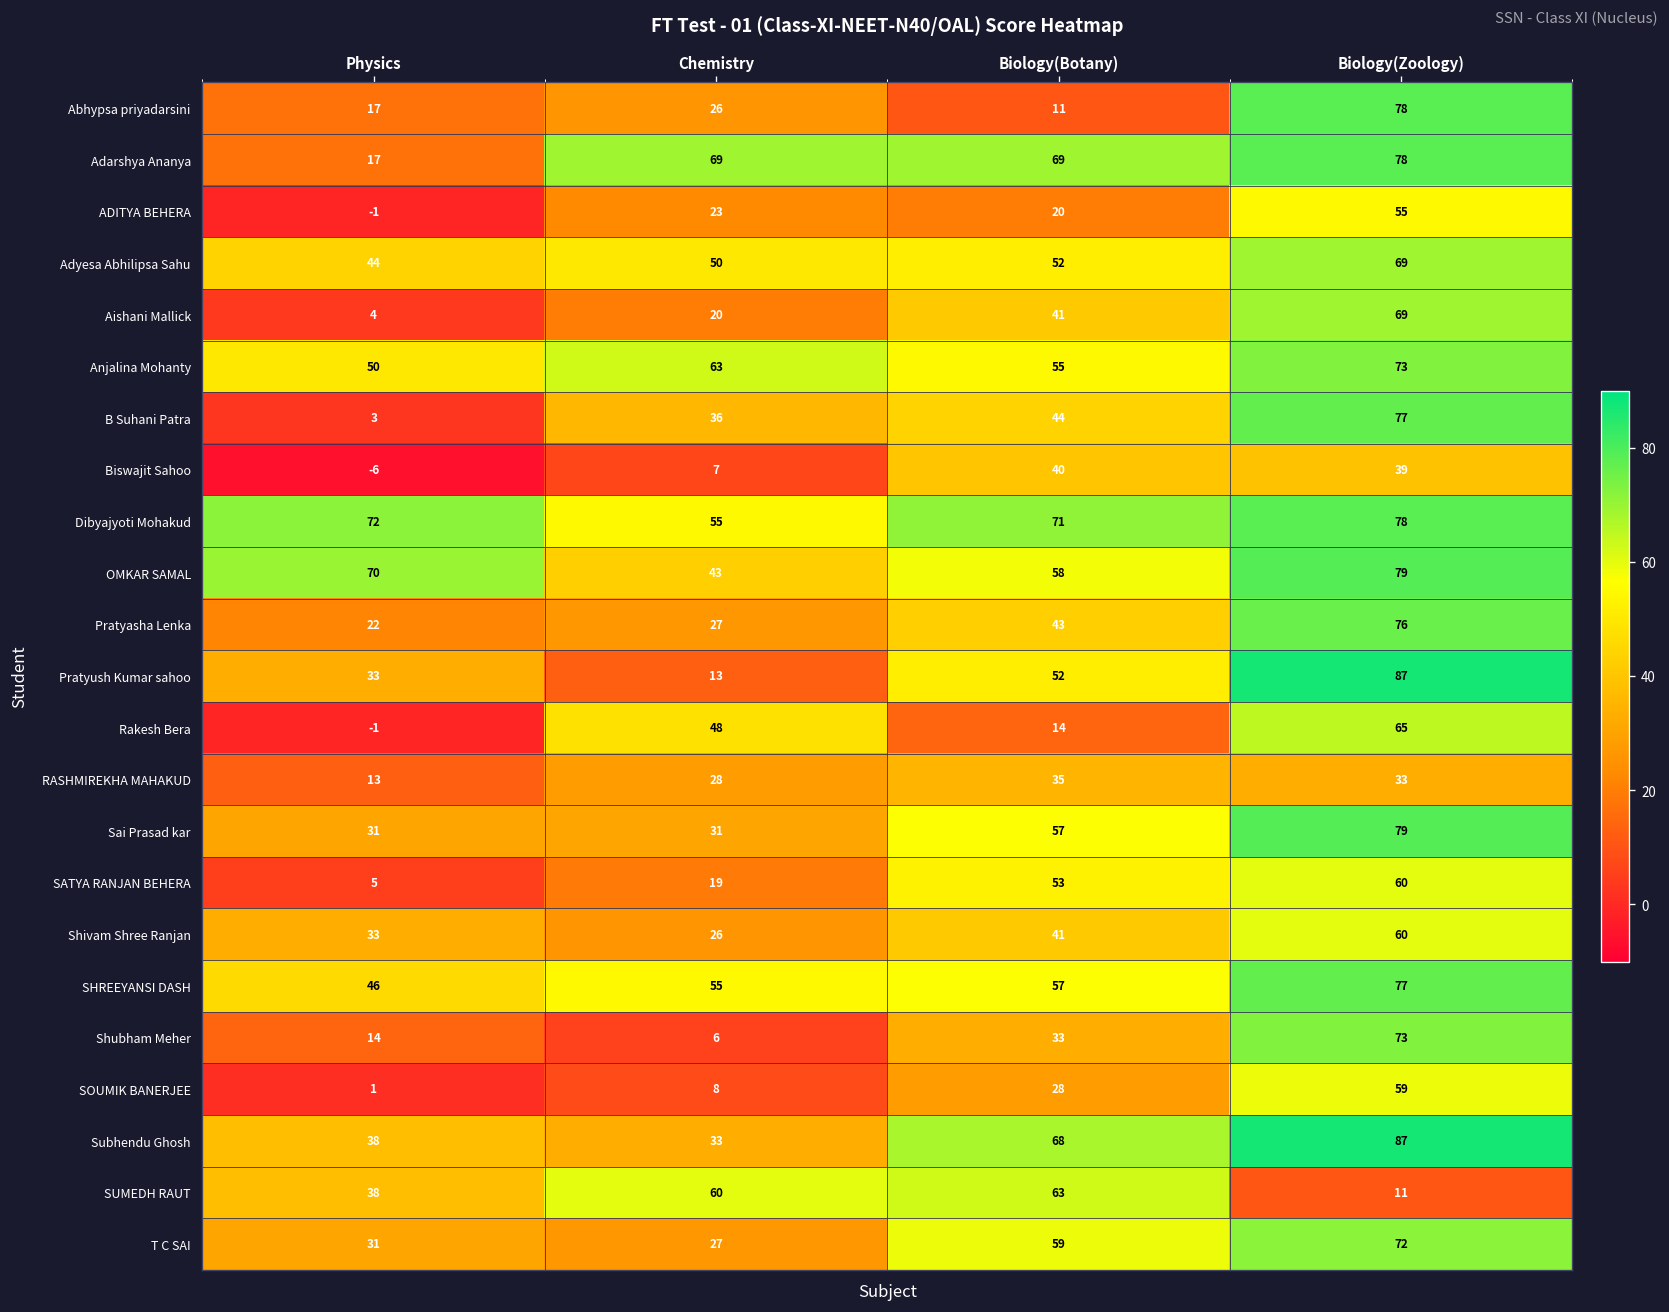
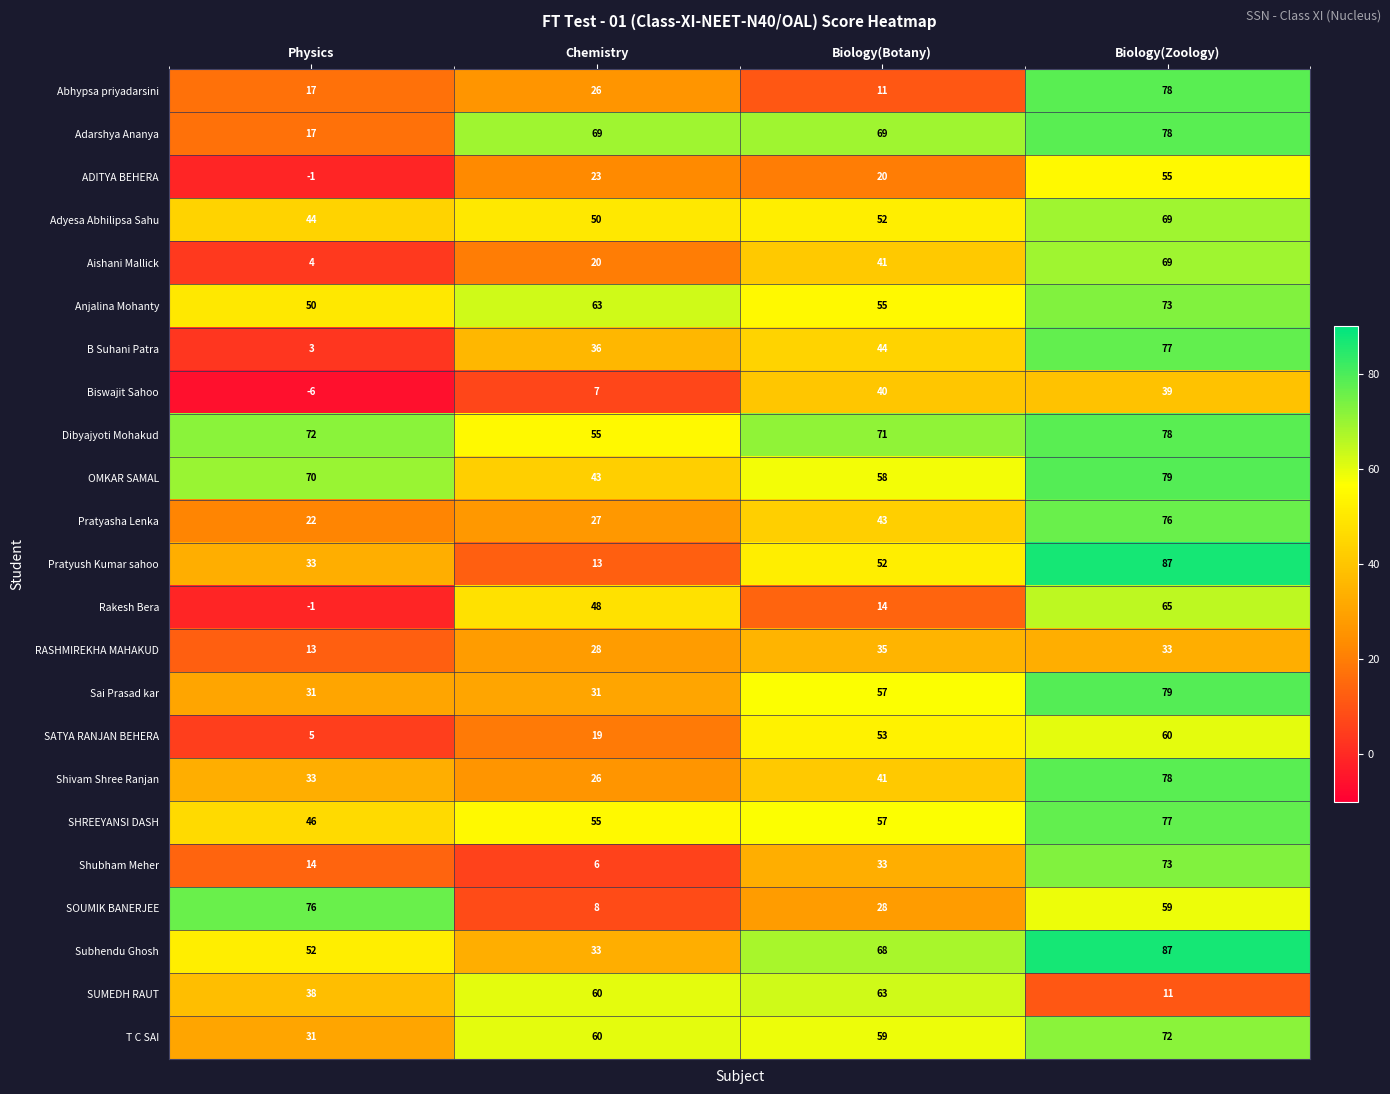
  {
    "Abhypsa priyadarsini": {
      "Physics": 17,
      "Chemistry": 26,
      "Biology(Botany)": 11,
      "Biology(Zoology)": 78
    },
    "Adarshya Ananya": {
      "Physics": 17,
      "Chemistry": 69,
      "Biology(Botany)": 69,
      "Biology(Zoology)": 78
    },
    "ADITYA BEHERA": {
      "Physics": -1,
      "Chemistry": 23,
      "Biology(Botany)": 20,
      "Biology(Zoology)": 55
    },
    "Adyesa Abhilipsa Sahu": {
      "Physics": 44,
      "Chemistry": 50,
      "Biology(Botany)": 52,
      "Biology(Zoology)": 69
    },
    "Aishani Mallick": {
      "Physics": 4,
      "Chemistry": 20,
      "Biology(Botany)": 41,
      "Biology(Zoology)": 69
    },
    "Anjalina Mohanty": {
      "Physics": 50,
      "Chemistry": 63,
      "Biology(Botany)": 55,
      "Biology(Zoology)": 73
    },
    "B Suhani Patra": {
      "Physics": 3,
      "Chemistry": 36,
      "Biology(Botany)": 44,
      "Biology(Zoology)": 77
    },
    "Biswajit Sahoo": {
      "Physics": -6,
      "Chemistry": 7,
      "Biology(Botany)": 40,
      "Biology(Zoology)": 39
    },
    "Dibyajyoti Mohakud": {
      "Physics": 72,
      "Chemistry": 55,
      "Biology(Botany)": 71,
      "Biology(Zoology)": 78
    },
    "OMKAR SAMAL": {
      "Physics": 70,
      "Chemistry": 43,
      "Biology(Botany)": 58,
      "Biology(Zoology)": 79
    },
    "Pratyasha Lenka": {
      "Physics": 22,
      "Chemistry": 27,
      "Biology(Botany)": 43,
      "Biology(Zoology)": 76
    },
    "Pratyush Kumar sahoo": {
      "Physics": 33,
      "Chemistry": 13,
      "Biology(Botany)": 52,
      "Biology(Zoology)": 87
    },
    "Rakesh Bera": {
      "Physics": -1,
      "Chemistry": 48,
      "Biology(Botany)": 14,
      "Biology(Zoology)": 65
    },
    "RASHMIREKHA MAHAKUD": {
      "Physics": 13,
      "Chemistry": 28,
      "Biology(Botany)": 35,
      "Biology(Zoology)": 33
    },
    "Sai Prasad kar": {
      "Physics": 31,
      "Chemistry": 31,
      "Biology(Botany)": 57,
      "Biology(Zoology)": 79
    },
    "SATYA RANJAN BEHERA": {
      "Physics": 5,
      "Chemistry": 19,
      "Biology(Botany)": 53,
      "Biology(Zoology)": 60
    },
    "Shivam Shree Ranjan": {
      "Physics": 33,
      "Chemistry": 26,
      "Biology(Botany)": 41,
-     "Biology(Zoology)": 60
+     "Biology(Zoology)": 78
    },
    "SHREEYANSI DASH": {
      "Physics": 46,
      "Chemistry": 55,
      "Biology(Botany)": 57,
      "Biology(Zoology)": 77
    },
    "Shubham Meher": {
      "Physics": 14,
      "Chemistry": 6,
      "Biology(Botany)": 33,
      "Biology(Zoology)": 73
    },
    "SOUMIK BANERJEE": {
-     "Physics": 1,
+     "Physics": 76,
      "Chemistry": 8,
      "Biology(Botany)": 28,
      "Biology(Zoology)": 59
    },
    "Subhendu Ghosh": {
-     "Physics": 38,
+     "Physics": 52,
      "Chemistry": 33,
      "Biology(Botany)": 68,
      "Biology(Zoology)": 87
    },
    "SUMEDH RAUT": {
      "Physics": 38,
      "Chemistry": 60,
      "Biology(Botany)": 63,
      "Biology(Zoology)": 11
    },
    "T C SAI": {
      "Physics": 31,
-     "Chemistry": 27,
+     "Chemistry": 60,
      "Biology(Botany)": 59,
      "Biology(Zoology)": 72
    }
  }
